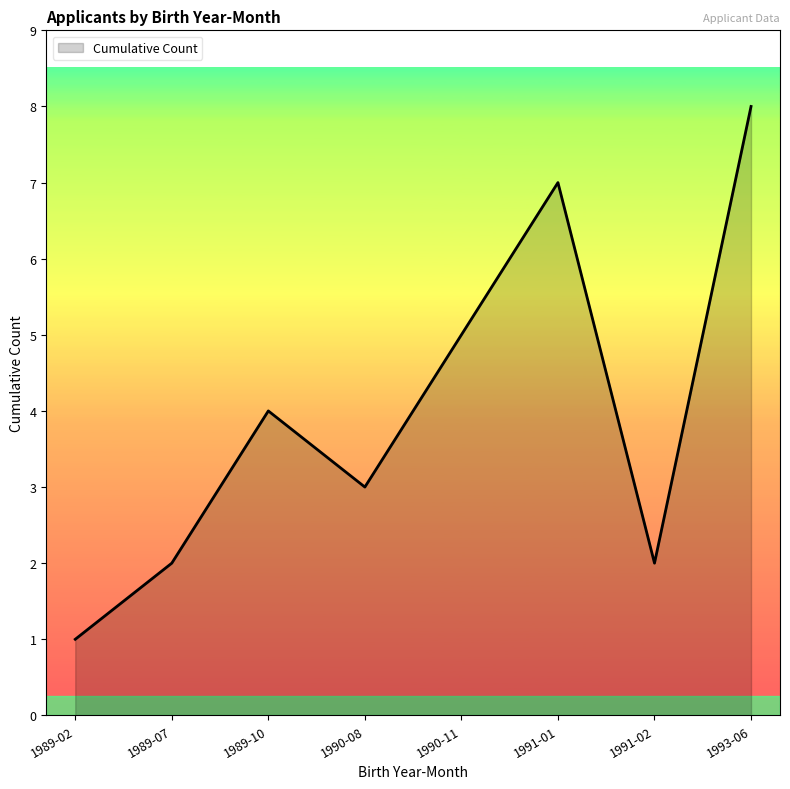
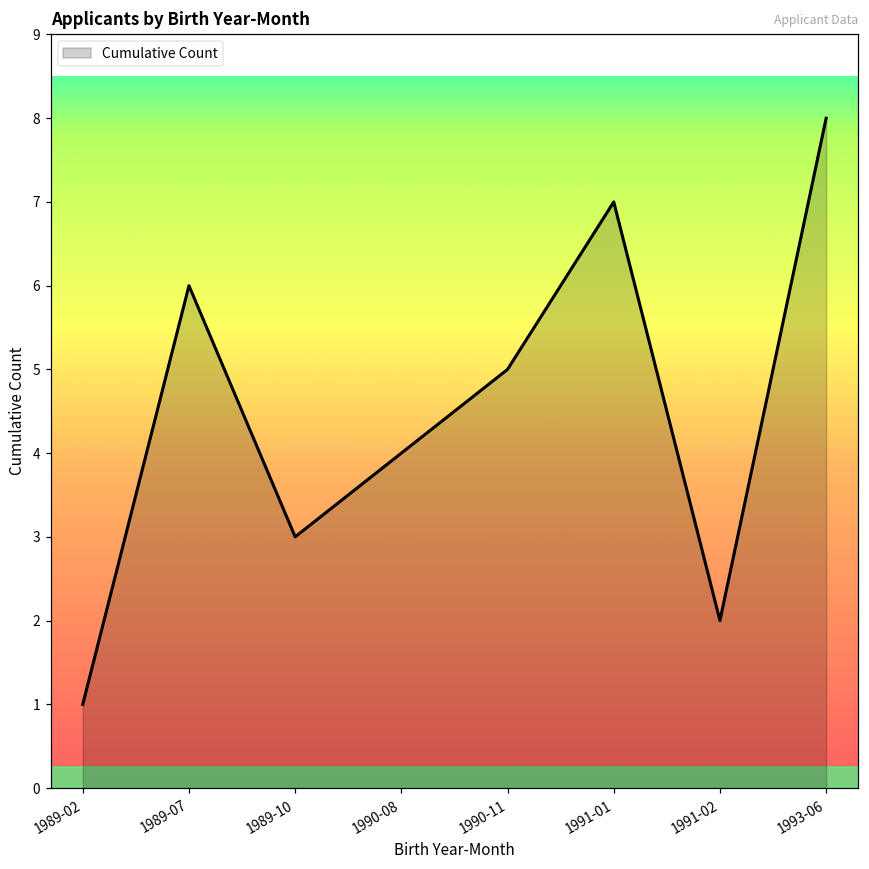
  {
    "1989-02": 1,
-   "1989-07": 2,
-   "1989-10": 4,
-   "1990-08": 3,
+   "1989-07": 6,
+   "1989-10": 3,
+   "1990-08": 4,
    "1990-11": 5,
    "1991-01": 7,
    "1991-02": 2,
    "1993-06": 8
  }
